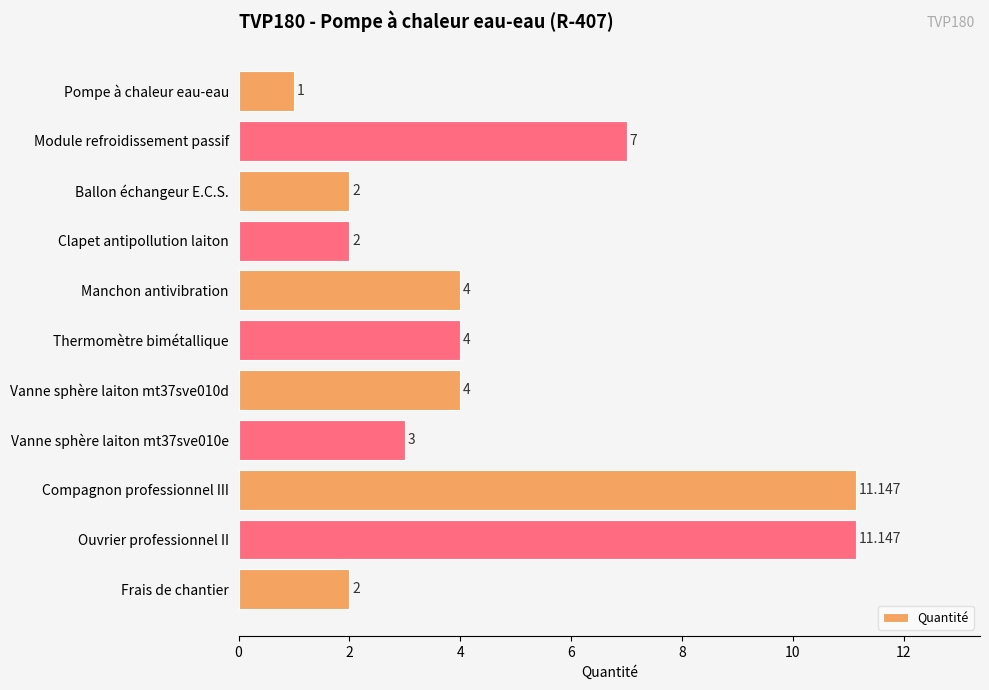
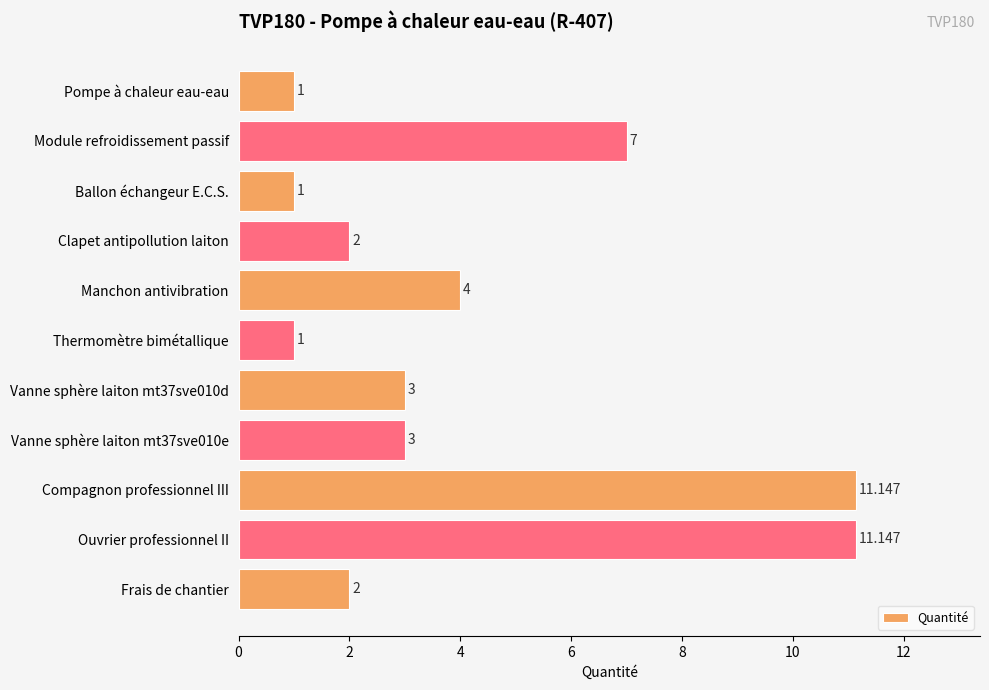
  {
    "Pompe à chaleur eau-eau": 1,
    "Module refroidissement passif": 7,
-   "Ballon échangeur E.C.S.": 2,
+   "Ballon échangeur E.C.S.": 1,
    "Clapet antipollution laiton": 2,
    "Manchon antivibration": 4,
-   "Thermomètre bimétallique": 4,
-   "Vanne sphère laiton mt37sve010d": 4,
+   "Thermomètre bimétallique": 1,
+   "Vanne sphère laiton mt37sve010d": 3,
    "Vanne sphère laiton mt37sve010e": 3,
    "Compagnon professionnel III": 11.147,
    "Ouvrier professionnel II": 11.147,
    "Frais de chantier": 2
  }
